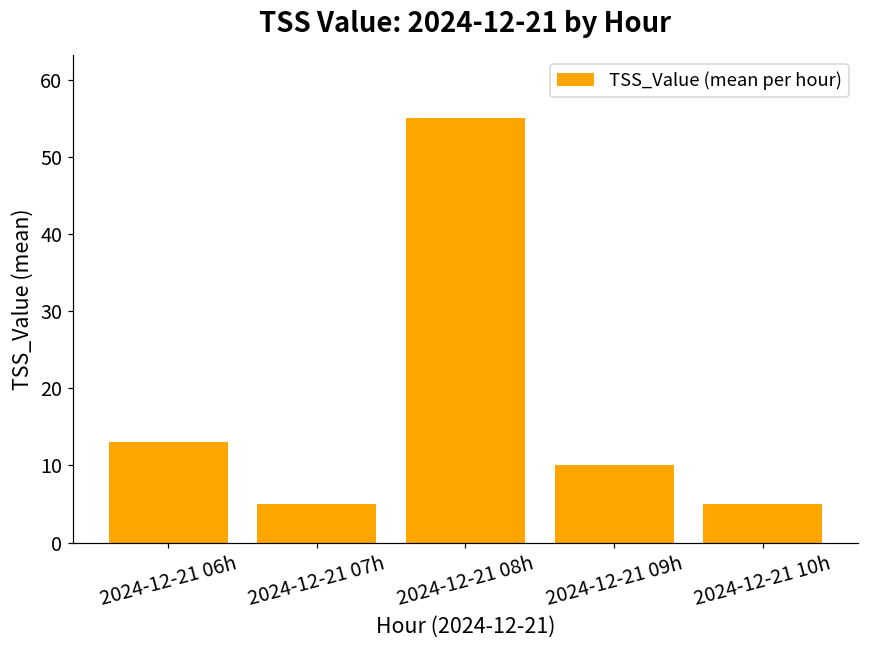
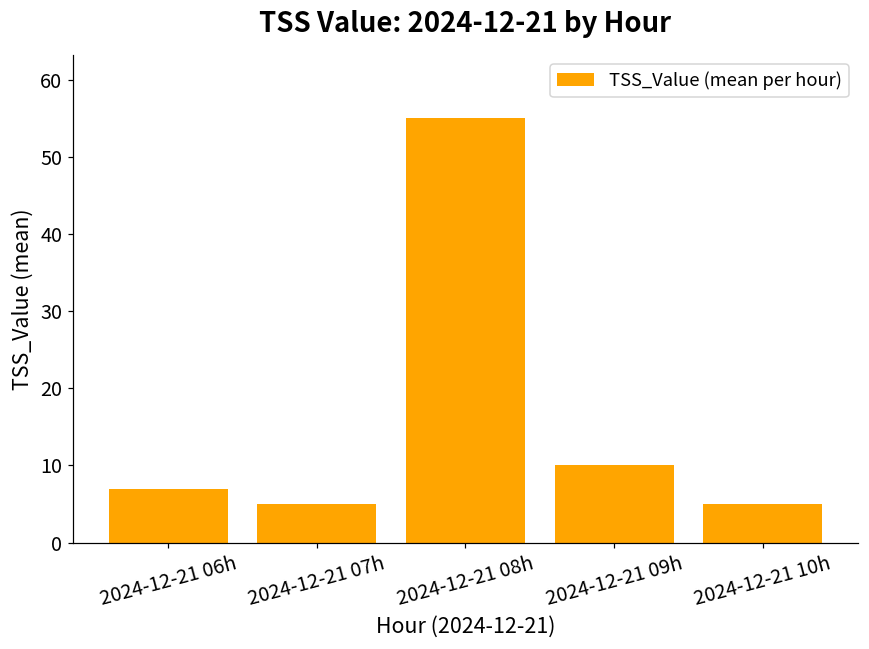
  {
-   "2024-12-21 06h": 13,
+   "2024-12-21 06h": 7,
    "2024-12-21 07h": 5,
    "2024-12-21 08h": 55,
    "2024-12-21 09h": 10,
    "2024-12-21 10h": 5
  }
